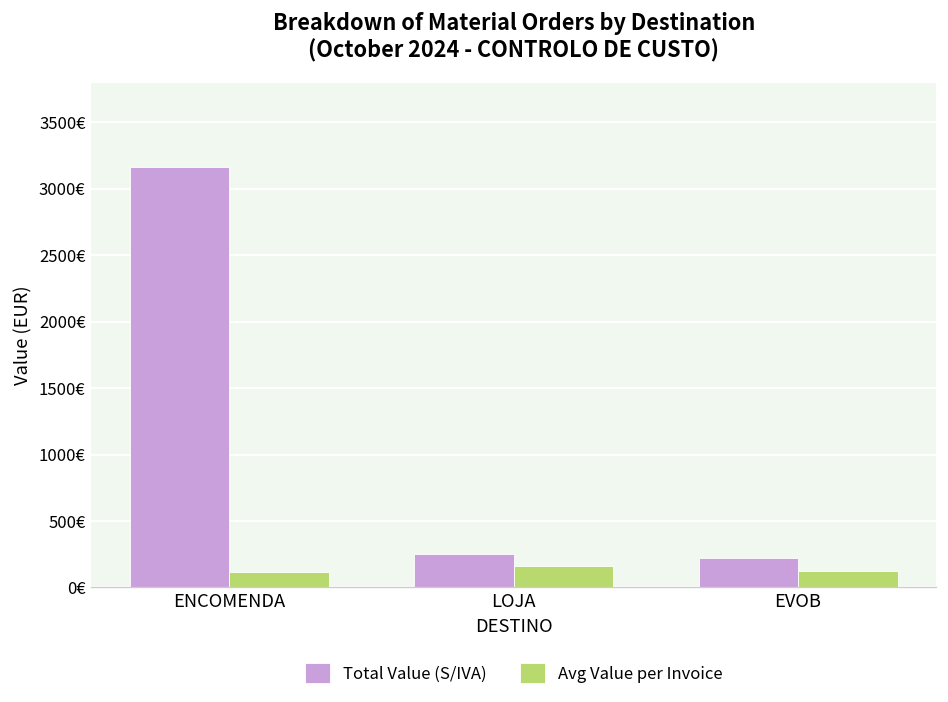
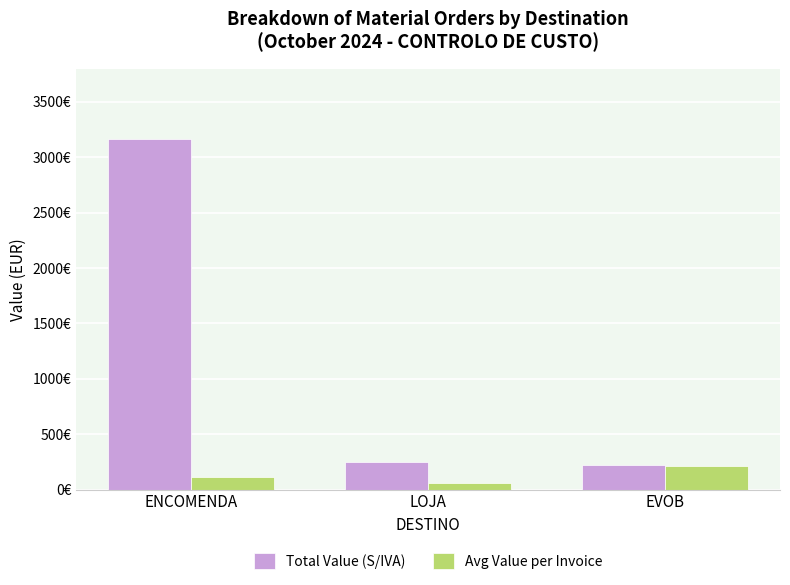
  {
    "Total Value (S/IVA)": {
      "ENCOMENDA": "3170€",
      "LOJA": "250€",
      "EVOB": "220€"
    },
    "Avg Value per Invoice": {
      "ENCOMENDA": "120€",
-     "LOJA": "160€",
-     "EVOB": "120€"
+     "LOJA": "50€",
+     "EVOB": "210€"
    }
  }
